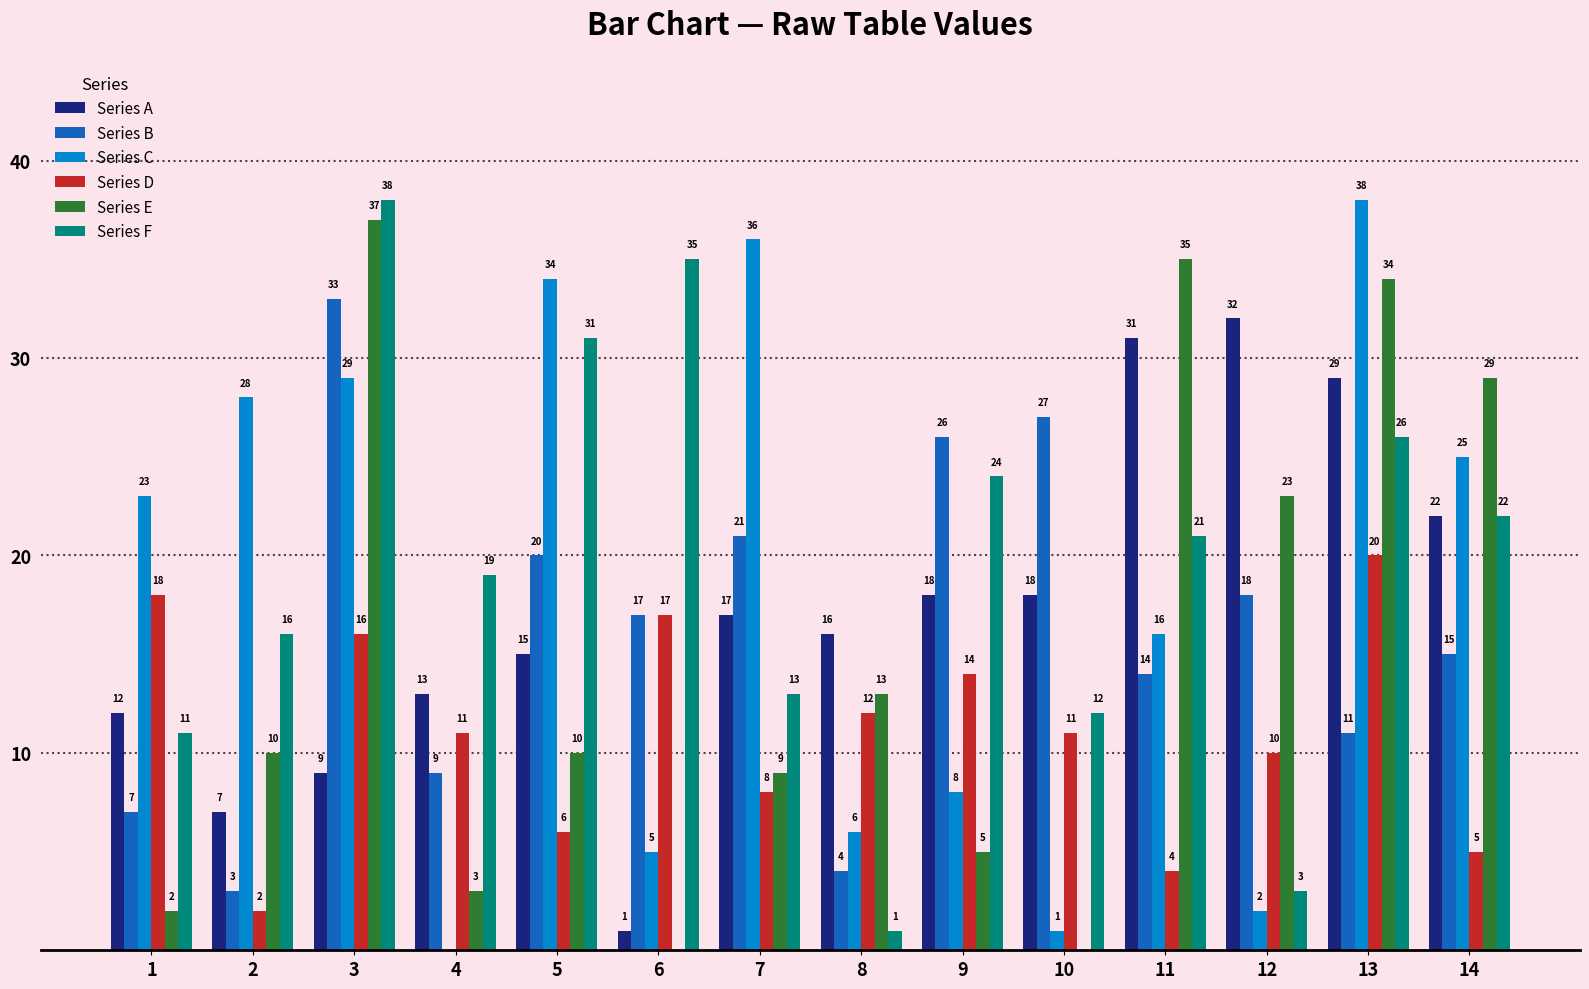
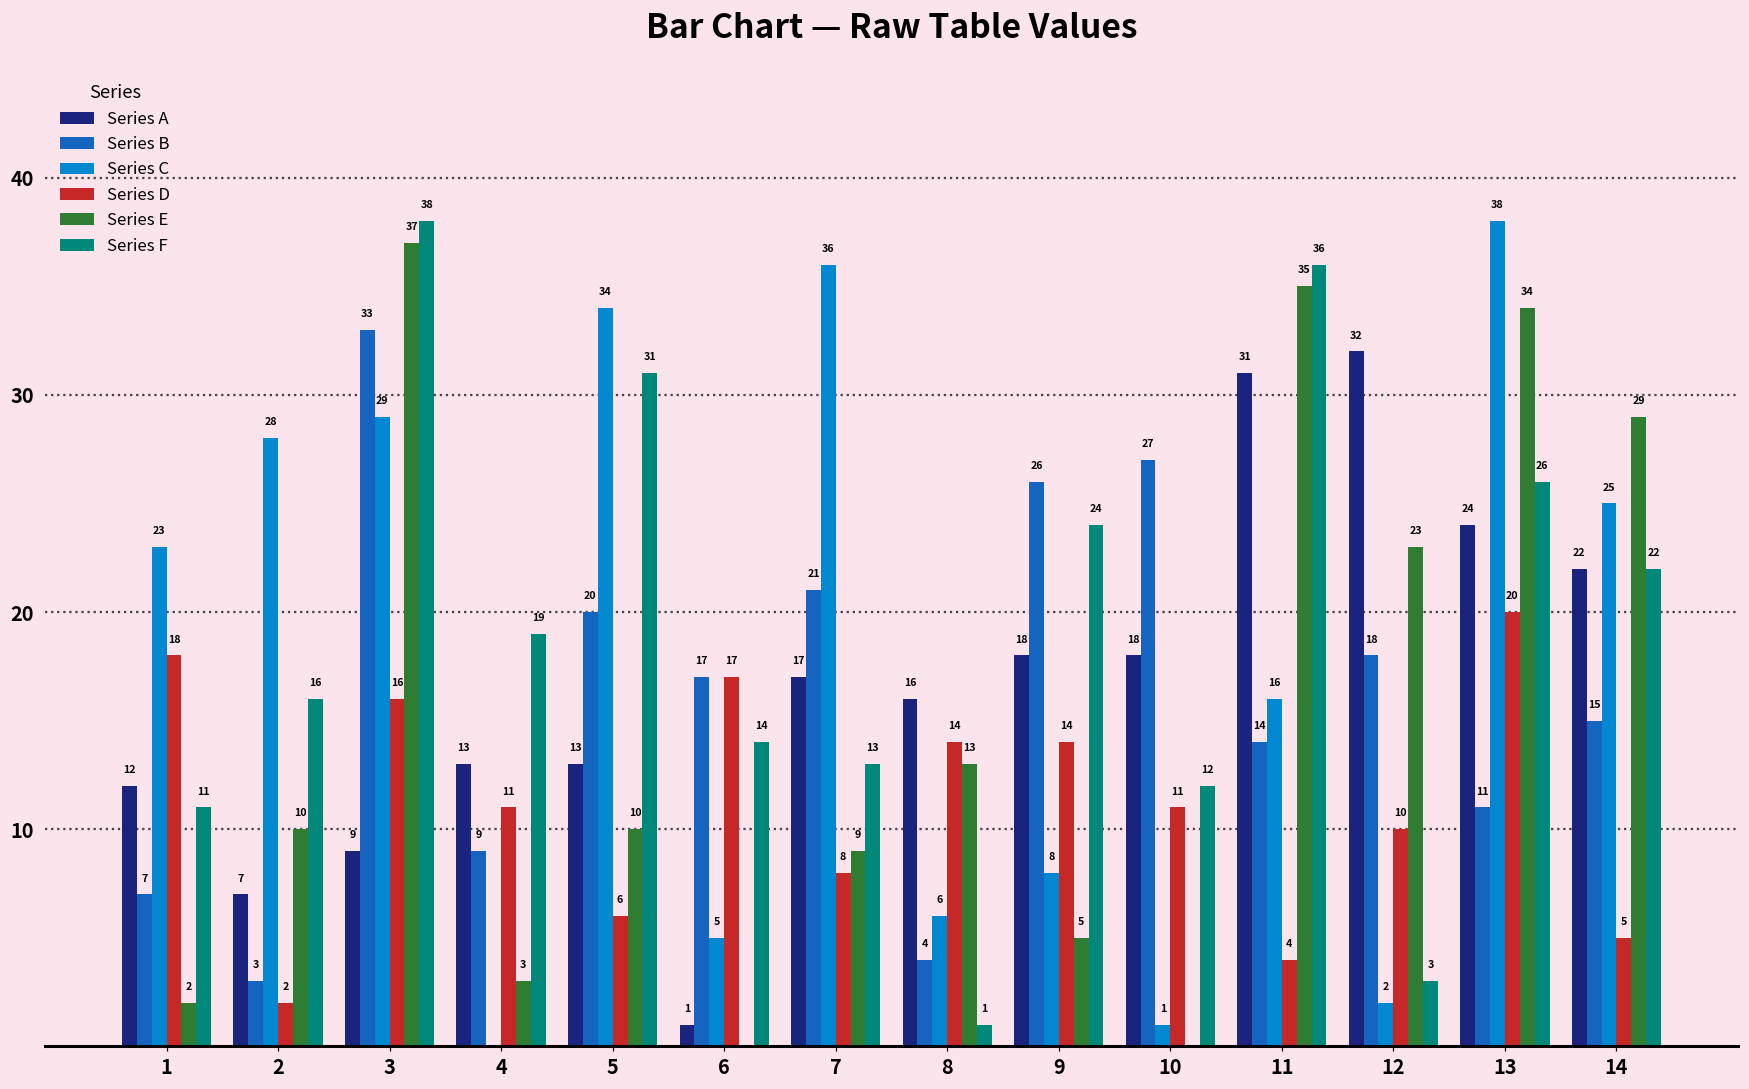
  {
    "Series A": {
      "1": 12,
      "2": 7,
      "3": 9,
      "4": 13,
-     "5": 15,
+     "5": 13,
      "6": 1,
      "7": 17,
      "8": 16,
      "9": 18,
      "10": 18,
      "11": 31,
      "12": 32,
-     "13": 29,
+     "13": 24,
      "14": 22
    },
    "Series D": {
      "1": 18,
      "2": 2,
      "3": 16,
      "4": 11,
      "5": 6,
      "6": 17,
      "7": 8,
-     "8": 12,
+     "8": 14,
      "9": 14,
      "10": 11,
      "11": 4,
      "12": 10,
      "13": 20,
      "14": 5
    },
    "Series E": {
      "1": 2,
      "2": 10,
      "3": 37,
      "4": 3,
      "5": 10,
      "7": 9,
      "8": 13,
      "9": 5,
      "11": 35,
      "12": 23,
      "13": 34,
      "14": 29
    },
    "Series F": {
      "1": 11,
      "2": 16,
      "3": 38,
      "4": 19,
      "5": 31,
-     "6": 35,
+     "6": 14,
      "7": 13,
      "8": 1,
      "9": 24,
      "10": 12,
-     "11": 21,
+     "11": 36,
      "12": 3,
      "13": 26,
      "14": 22
    }
  }
